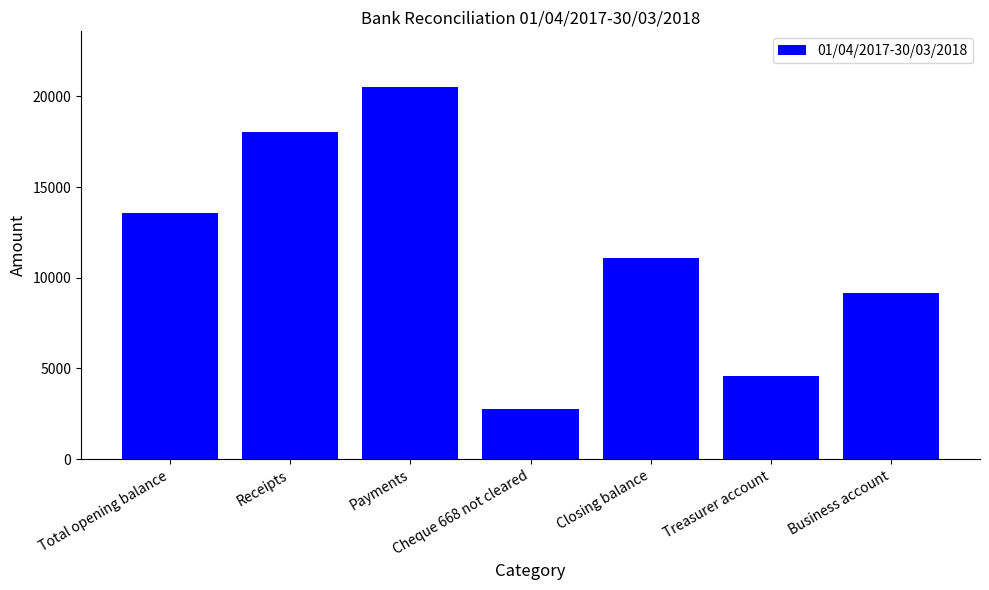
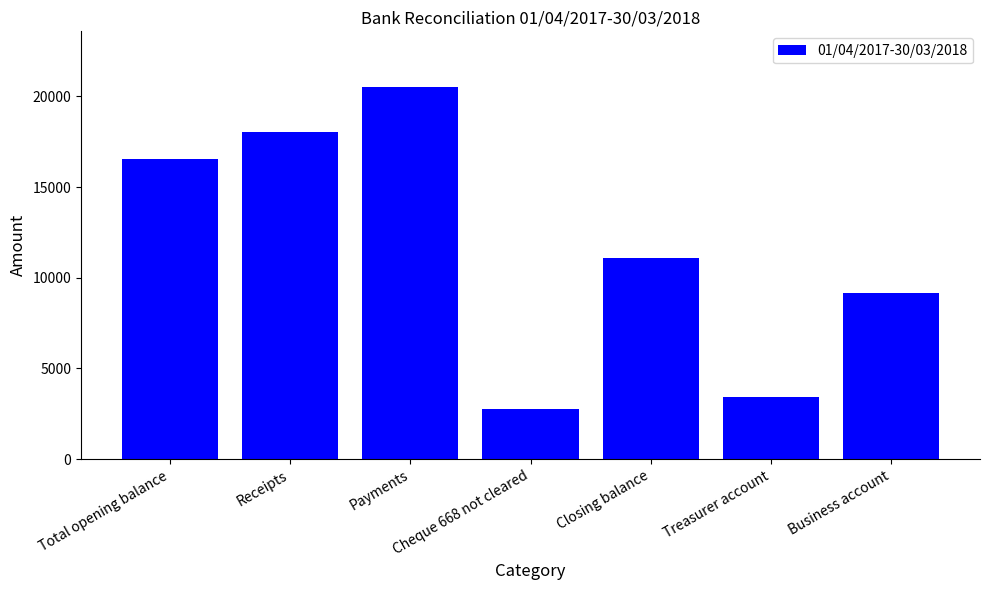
  {
-   "Total opening balance": 13600,
+   "Total opening balance": 16600,
    "Receipts": 18100,
    "Payments": 20500,
    "Cheque 668 not cleared": 2800,
    "Closing balance": 11100,
-   "Treasurer account": 4600,
+   "Treasurer account": 3400,
    "Business account": 9200
  }
